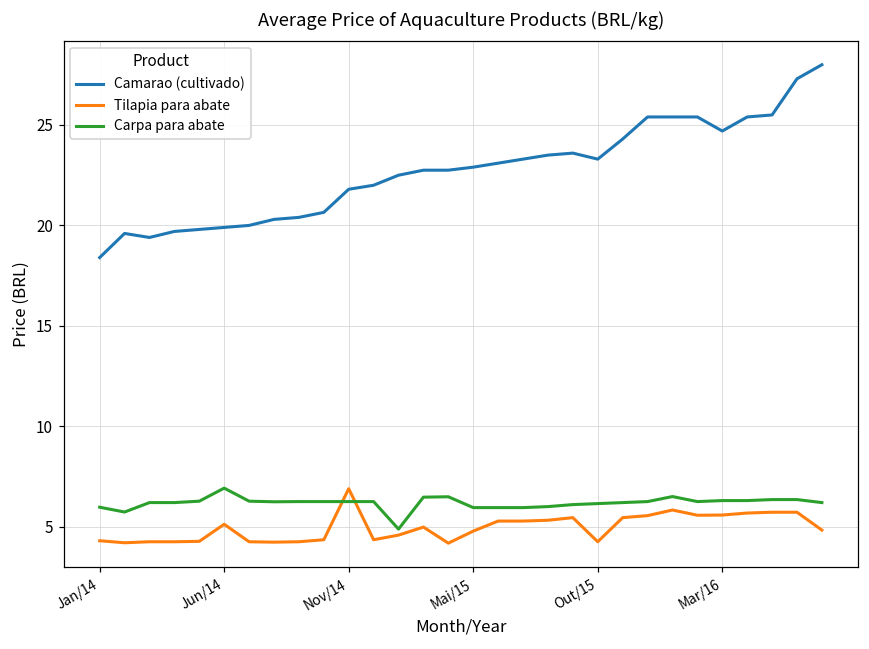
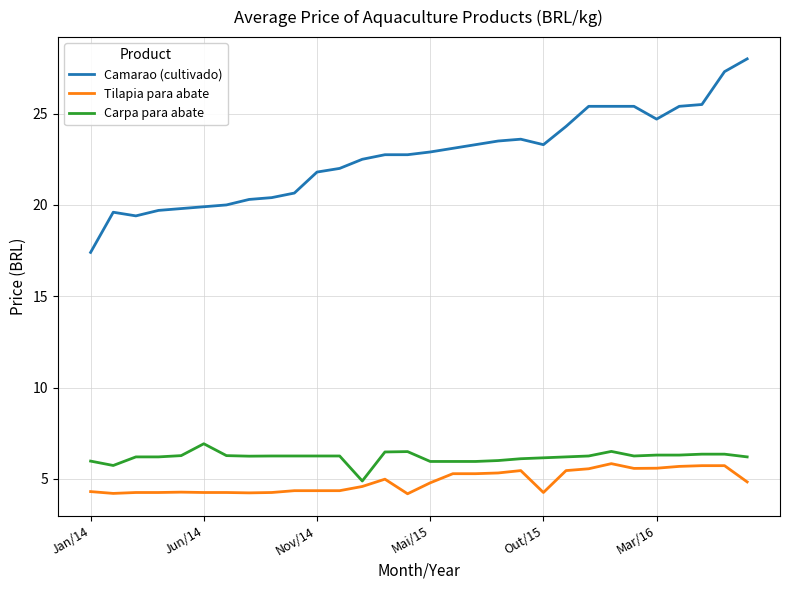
  {
    "Camarao (cultivado)": {
-     "Jan/14": 18.4,
+     "Jan/14": 17.4,
      "Jun/14": 19.9,
      "Nov/14": 21.8,
      "Mai/15": 22.9,
      "Out/15": 23.3,
      "Mar/16": 24.7
    },
    "Tilapia para abate": {
      "Jan/14": 4.3,
-     "Jun/14": 5.1,
-     "Nov/14": 6.9,
+     "Jun/14": 4.3,
+     "Nov/14": 4.4,
      "Mai/15": 4.8,
      "Out/15": 4.3,
      "Mar/16": 5.6
    },
    "Carpa para abate": {
      "Jan/14": 6.0,
      "Jun/14": 6.9,
      "Nov/14": 6.3,
      "Mai/15": 6.0,
      "Out/15": 6.2,
      "Mar/16": 6.3
    }
  }
